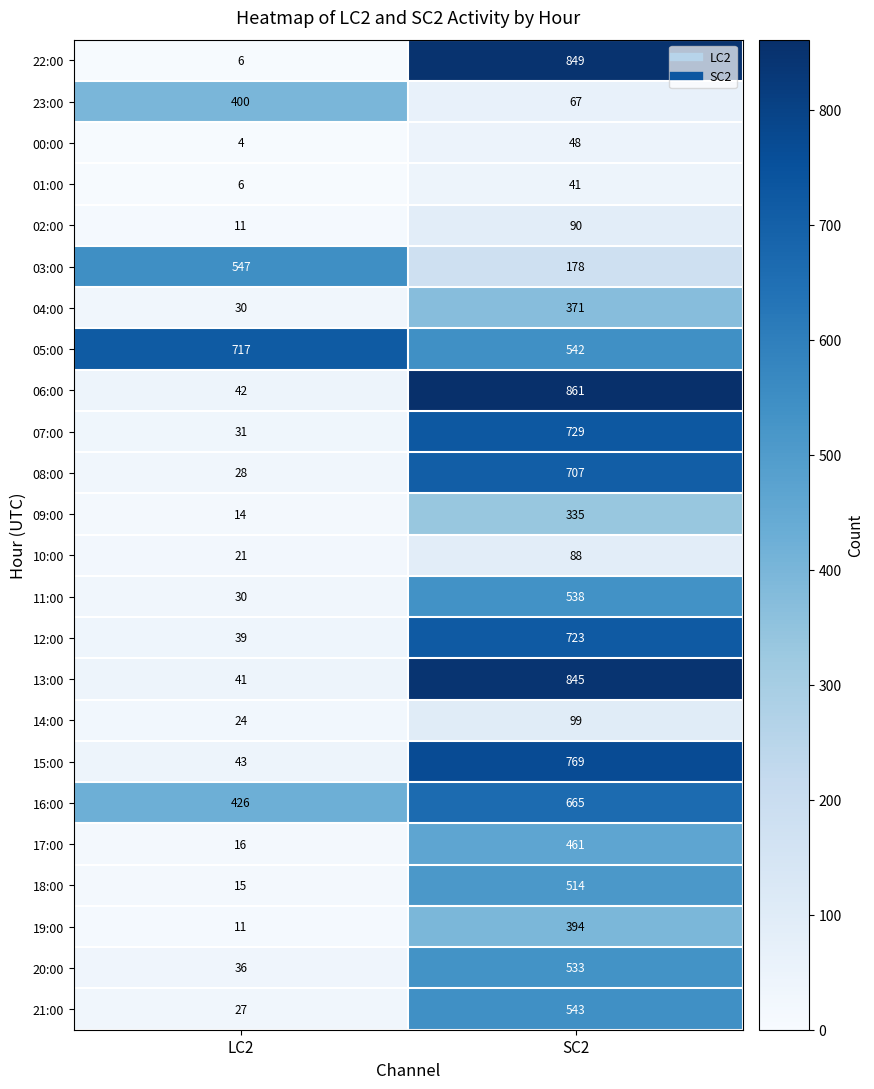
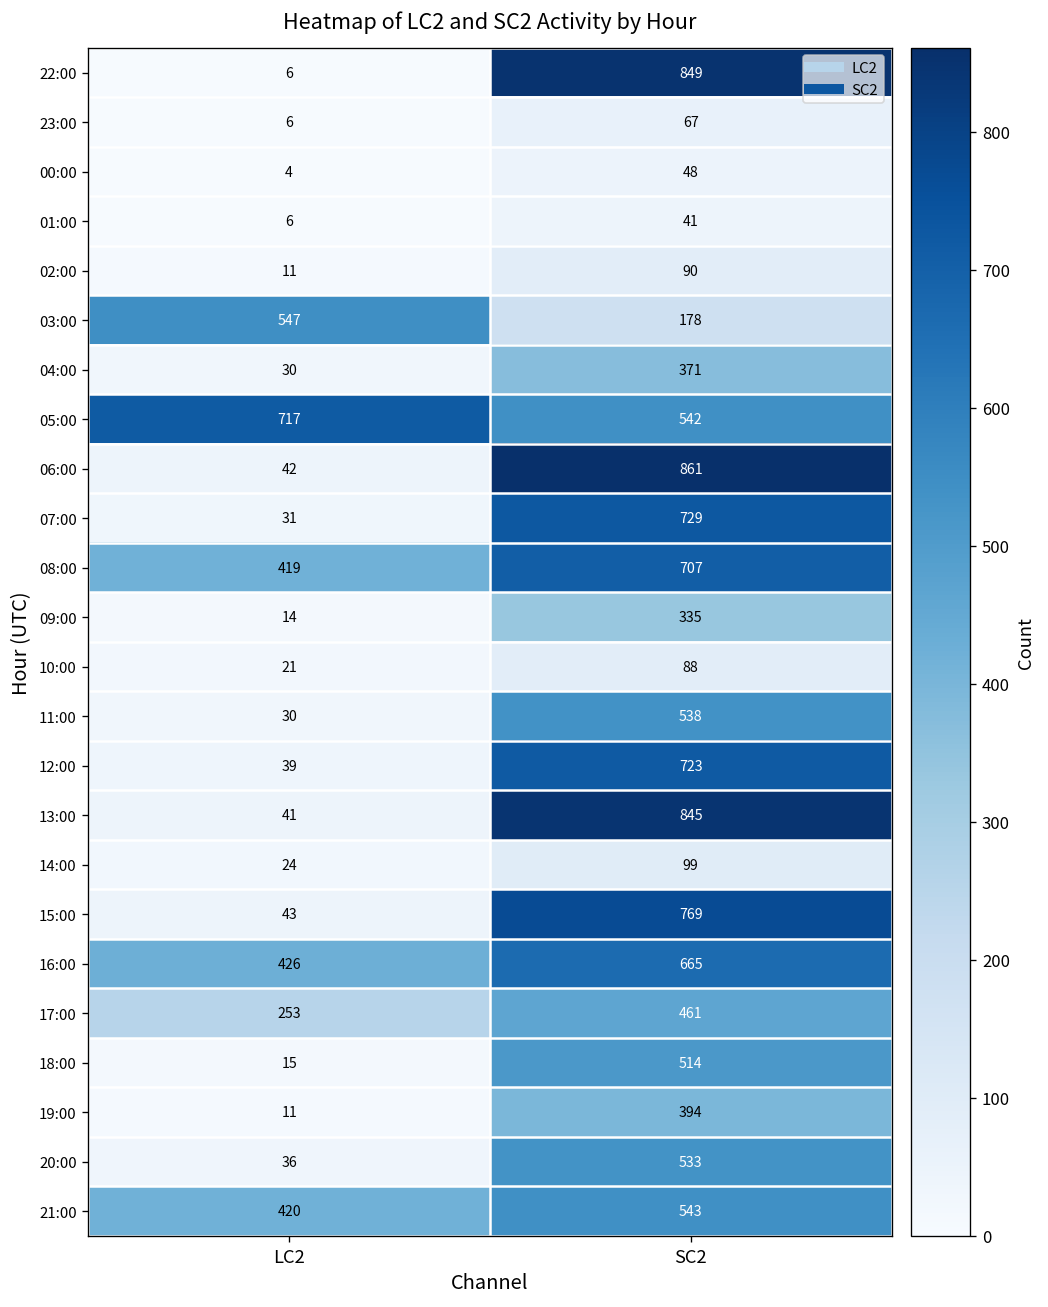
  {
    "22:00": {
      "LC2": 6,
      "SC2": 849
    },
    "23:00": {
-     "LC2": 400,
+     "LC2": 6,
      "SC2": 67
    },
    "00:00": {
      "LC2": 4,
      "SC2": 48
    },
    "01:00": {
      "LC2": 6,
      "SC2": 41
    },
    "02:00": {
      "LC2": 11,
      "SC2": 90
    },
    "03:00": {
      "LC2": 547,
      "SC2": 178
    },
    "04:00": {
      "LC2": 30,
      "SC2": 371
    },
    "05:00": {
      "LC2": 717,
      "SC2": 542
    },
    "06:00": {
      "LC2": 42,
      "SC2": 861
    },
    "07:00": {
      "LC2": 31,
      "SC2": 729
    },
    "08:00": {
-     "LC2": 28,
+     "LC2": 419,
      "SC2": 707
    },
    "09:00": {
      "LC2": 14,
      "SC2": 335
    },
    "10:00": {
      "LC2": 21,
      "SC2": 88
    },
    "11:00": {
      "LC2": 30,
      "SC2": 538
    },
    "12:00": {
      "LC2": 39,
      "SC2": 723
    },
    "13:00": {
      "LC2": 41,
      "SC2": 845
    },
    "14:00": {
      "LC2": 24,
      "SC2": 99
    },
    "15:00": {
      "LC2": 43,
      "SC2": 769
    },
    "16:00": {
      "LC2": 426,
      "SC2": 665
    },
    "17:00": {
-     "LC2": 16,
+     "LC2": 253,
      "SC2": 461
    },
    "18:00": {
      "LC2": 15,
      "SC2": 514
    },
    "19:00": {
      "LC2": 11,
      "SC2": 394
    },
    "20:00": {
      "LC2": 36,
      "SC2": 533
    },
    "21:00": {
-     "LC2": 27,
+     "LC2": 420,
      "SC2": 543
    }
  }
